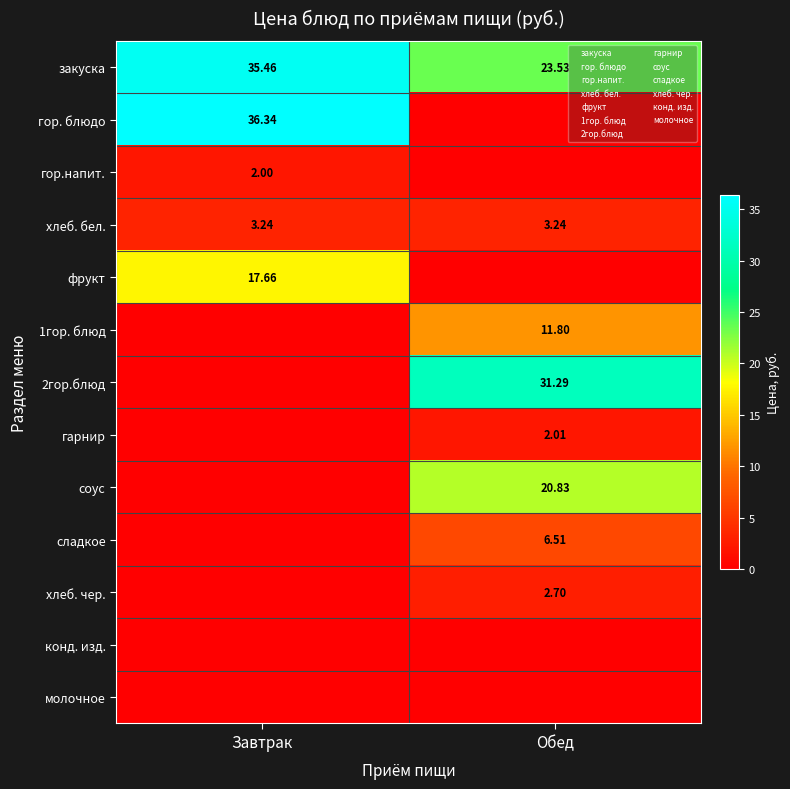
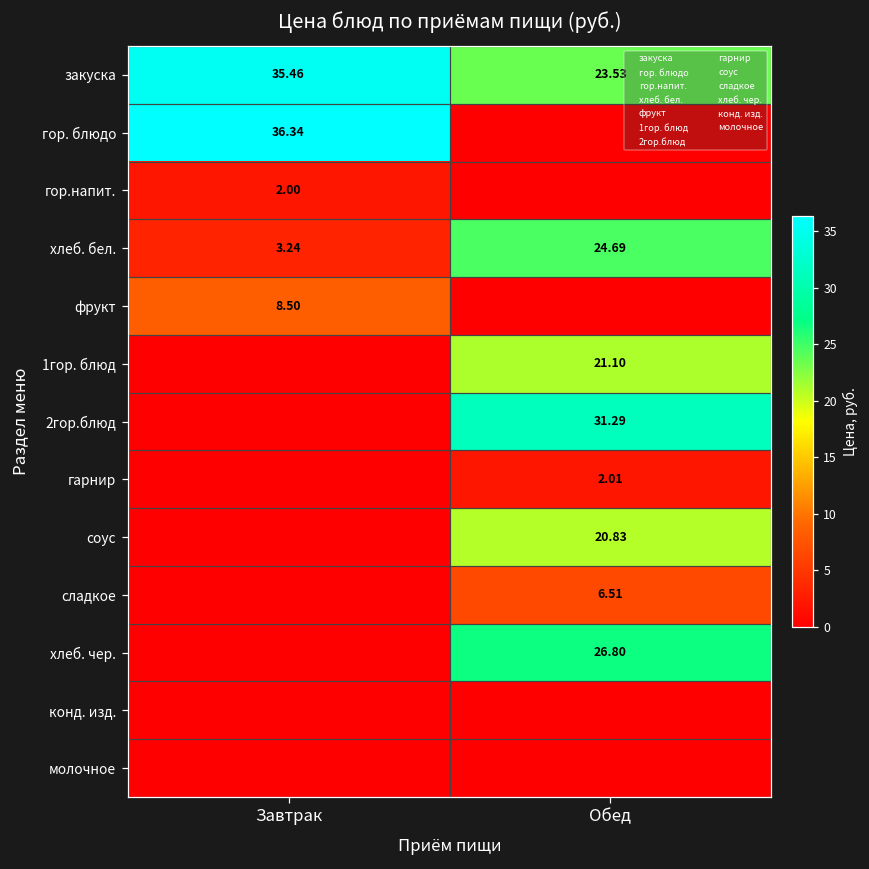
  {
    "закуска": {
      "Завтрак": 35.46
    },
    "гор. блюдо": {
      "Завтрак": 36.34
    },
    "гор.напит.": {
      "Завтрак": 2.00
    },
    "хлеб. бел.": {
      "Завтрак": 3.24,
-     "Обед": 3.24
+     "Обед": 24.69
    },
    "фрукт": {
-     "Завтрак": 17.66
+     "Завтрак": 8.50
    },
    "1гор. блюд": {
-     "Обед": 11.80
+     "Обед": 21.10
    },
    "2гор.блюд": {
      "Обед": 31.29
    },
    "гарнир": {
      "Обед": 2.01
    },
    "соус": {
      "Обед": 20.83
    },
    "сладкое": {
      "Обед": 6.51
    },
    "хлеб. чер.": {
-     "Обед": 2.70
+     "Обед": 26.80
    }
  }
